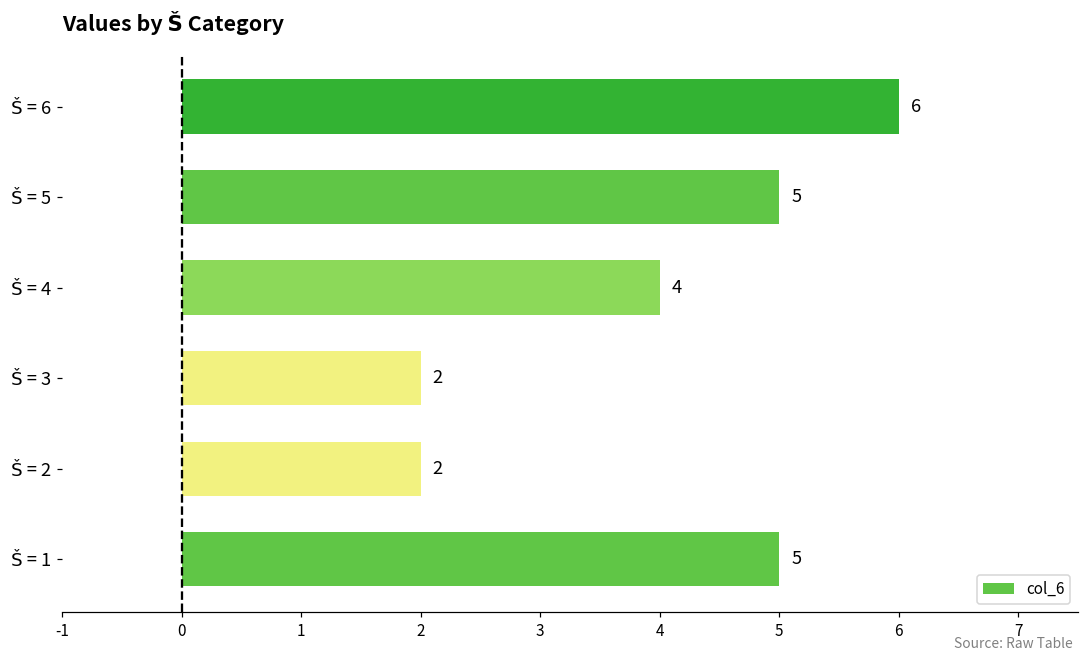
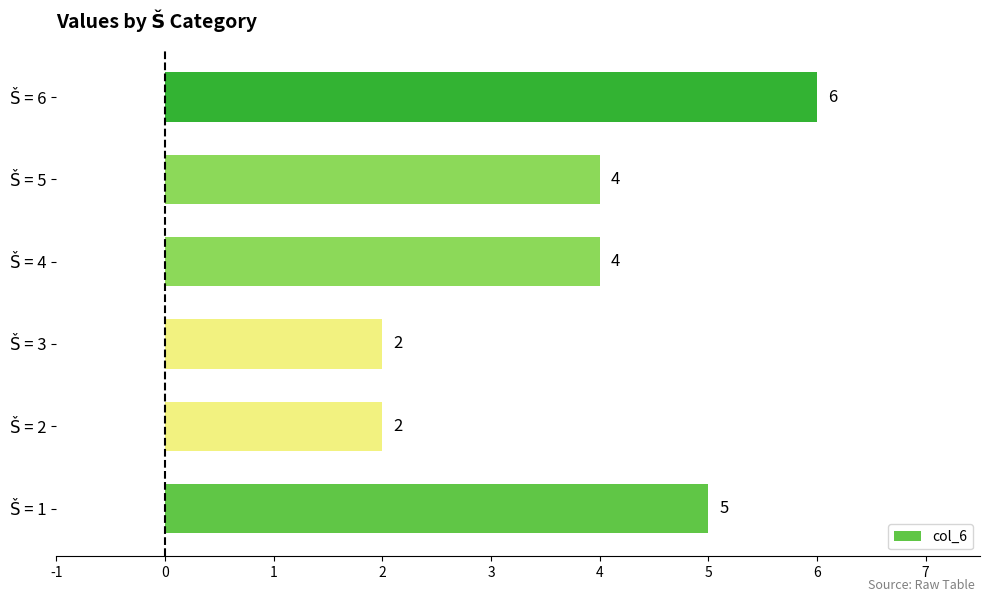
  {
    "Š = 6": 6,
-   "Š = 5": 5,
+   "Š = 5": 4,
    "Š = 4": 4,
    "Š = 3": 2,
    "Š = 2": 2,
    "Š = 1": 5
  }
